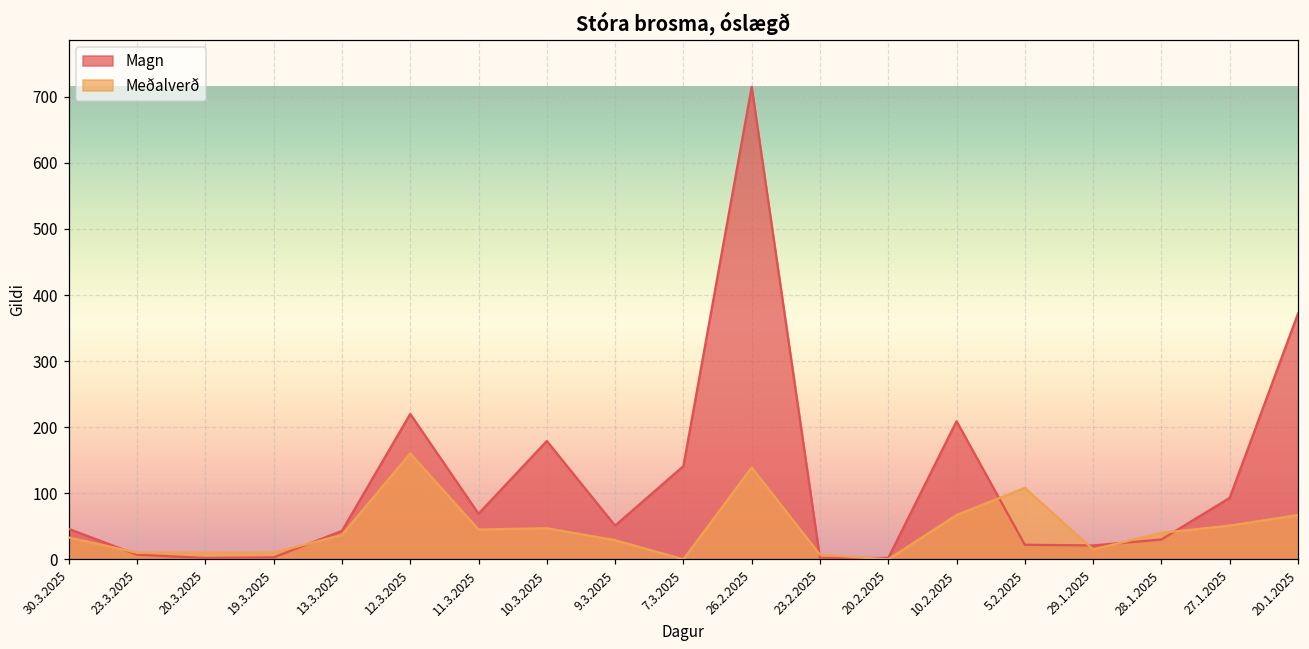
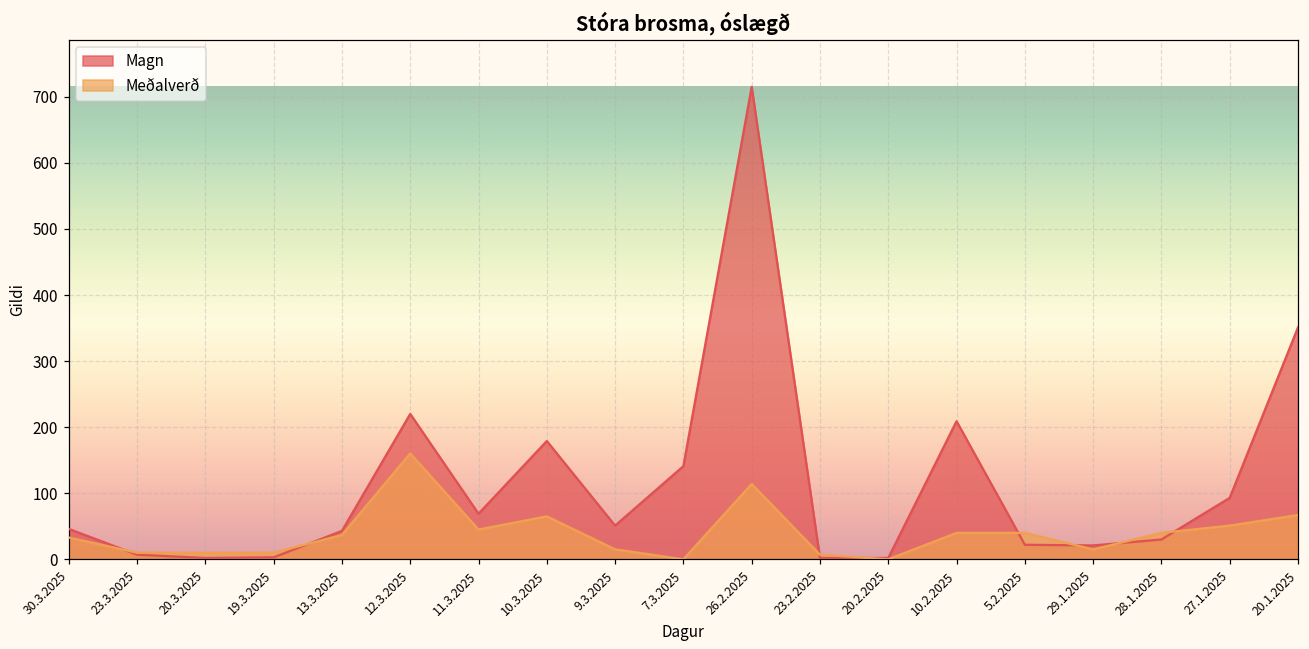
  {
    "Magn": {
      "30.3.2025": 50,
      "20.3.2025": 0,
      "19.3.2025": 0,
      "13.3.2025": 40,
      "12.3.2025": 220,
      "11.3.2025": 70,
      "10.3.2025": 180,
      "9.3.2025": 50,
      "7.3.2025": 140,
      "26.2.2025": 720,
      "23.2.2025": 0,
      "10.2.2025": 210,
      "5.2.2025": 20,
      "29.1.2025": 20,
      "28.1.2025": 30,
      "27.1.2025": 90,
-     "20.1.2025": 370
+     "20.1.2025": 350
    },
    "Meðalverð": {
      "30.3.2025": 30,
      "20.3.2025": 10,
      "19.3.2025": 10,
      "13.3.2025": 40,
      "12.3.2025": 160,
      "11.3.2025": 50,
-     "10.3.2025": 50,
-     "9.3.2025": 30,
+     "10.3.2025": 70,
+     "9.3.2025": 20,
      "7.3.2025": 0,
-     "26.2.2025": 140,
+     "26.2.2025": 110,
      "23.2.2025": 10,
-     "10.2.2025": 70,
-     "5.2.2025": 110,
+     "10.2.2025": 40,
+     "5.2.2025": 40,
      "29.1.2025": 20,
      "28.1.2025": 40,
      "27.1.2025": 50,
      "20.1.2025": 70
    }
  }
